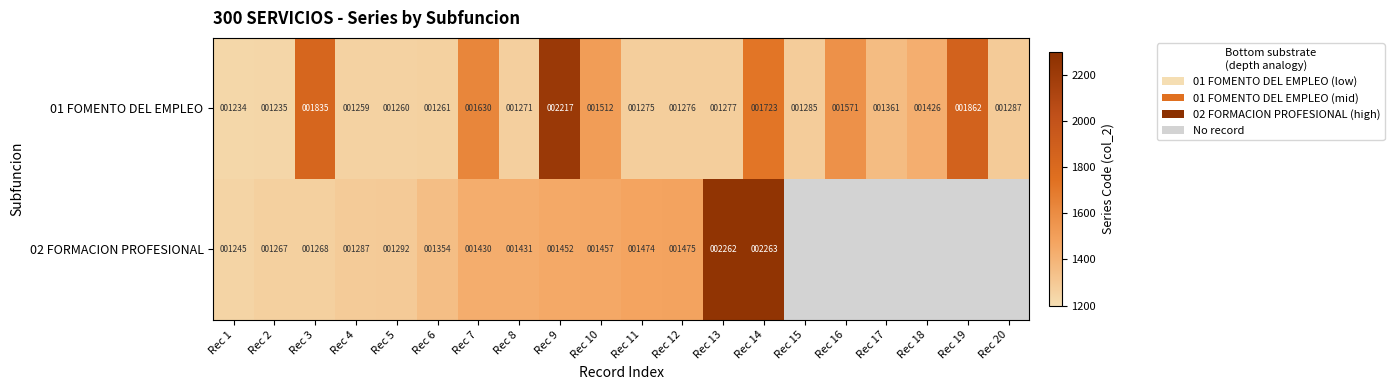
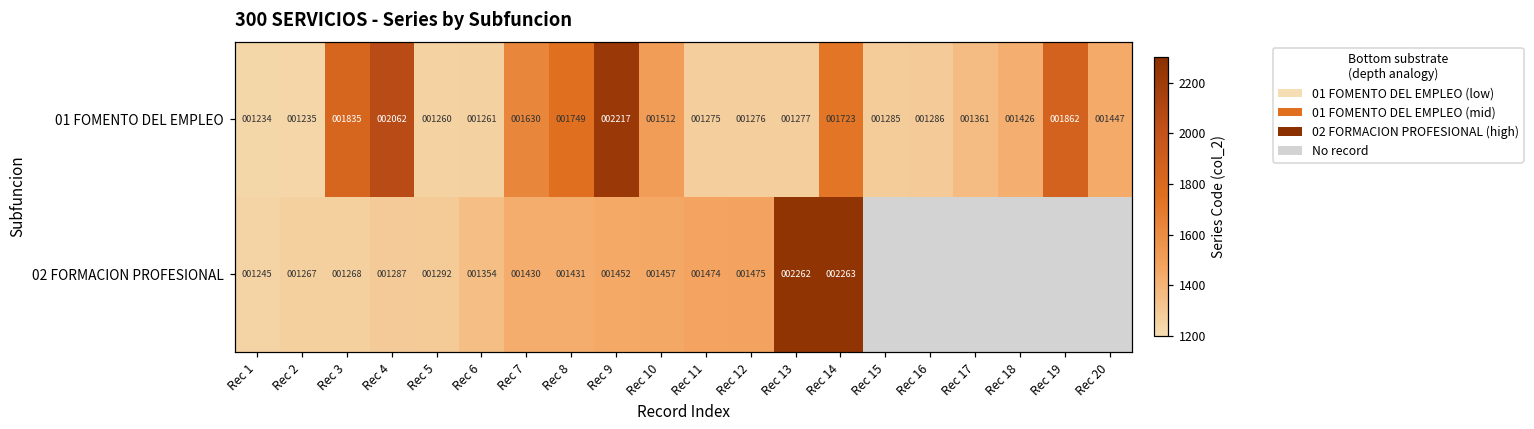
  {
    "01 FOMENTO DEL EMPLEO": {
      "Rec 1": "001234",
      "Rec 2": "001235",
      "Rec 3": "001835",
-     "Rec 4": "001259",
+     "Rec 4": "002062",
      "Rec 5": "001260",
      "Rec 6": "001261",
      "Rec 7": "001630",
-     "Rec 8": "001271",
+     "Rec 8": "001749",
      "Rec 9": "002217",
      "Rec 10": "001512",
      "Rec 11": "001275",
      "Rec 12": "001276",
      "Rec 13": "001277",
      "Rec 14": "001723",
      "Rec 15": "001285",
-     "Rec 16": "001571",
+     "Rec 16": "001286",
      "Rec 17": "001361",
      "Rec 18": "001426",
      "Rec 19": "001862",
-     "Rec 20": "001287"
+     "Rec 20": "001447"
    },
    "02 FORMACION PROFESIONAL": {
      "Rec 1": "001245",
      "Rec 2": "001267",
      "Rec 3": "001268",
      "Rec 4": "001287",
      "Rec 5": "001292",
      "Rec 6": "001354",
      "Rec 7": "001430",
      "Rec 8": "001431",
      "Rec 9": "001452",
      "Rec 10": "001457",
      "Rec 11": "001474",
      "Rec 12": "001475",
      "Rec 13": "002262",
      "Rec 14": "002263"
    }
  }
